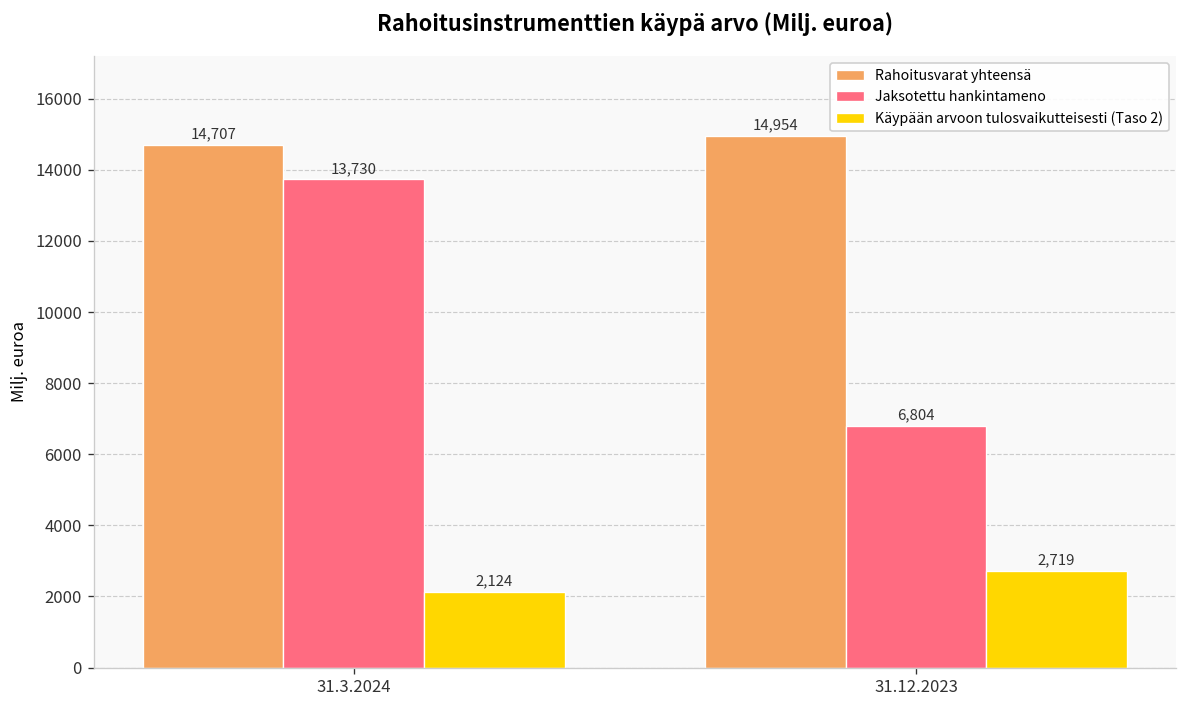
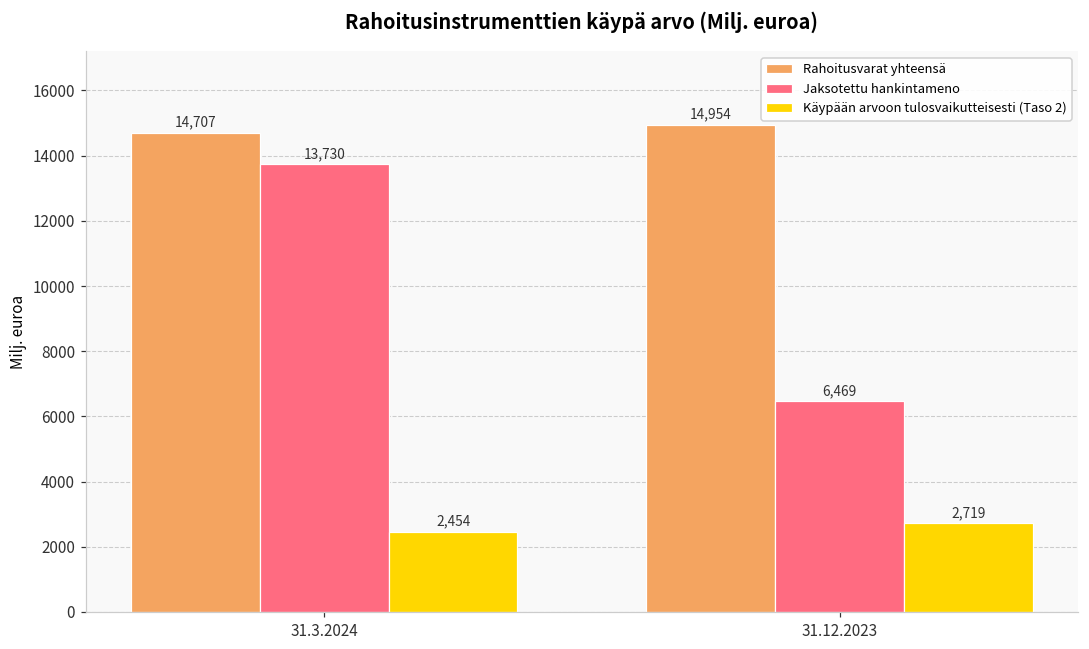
  {
    "Rahoitusvarat yhteensä": {
      "31.3.2024": "14,707",
      "31.12.2023": "14,954"
    },
    "Jaksotettu hankintameno": {
      "31.3.2024": "13,730",
-     "31.12.2023": "6,804"
+     "31.12.2023": "6,469"
    },
    "Käypään arvoon tulosvaikutteisesti (Taso 2)": {
-     "31.3.2024": "2,124",
+     "31.3.2024": "2,454",
      "31.12.2023": "2,719"
    }
  }
